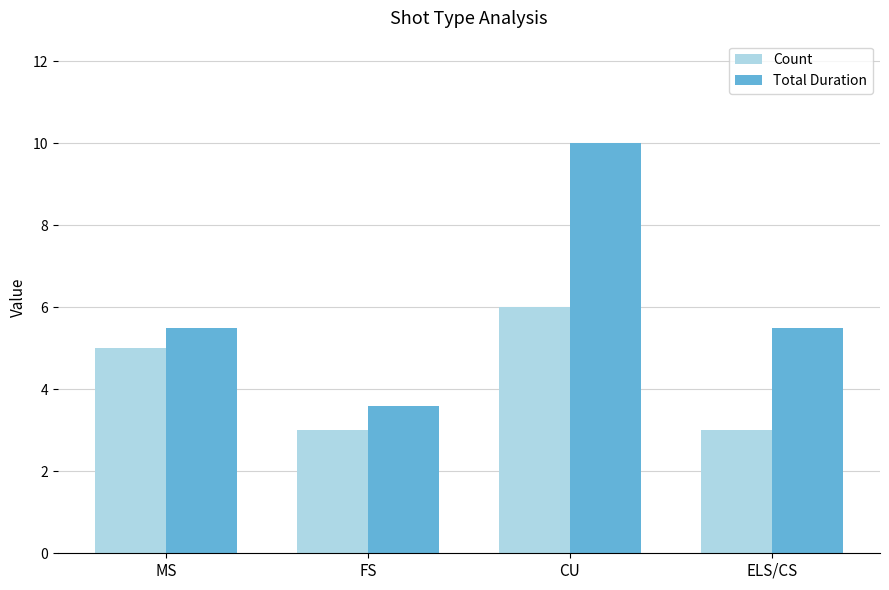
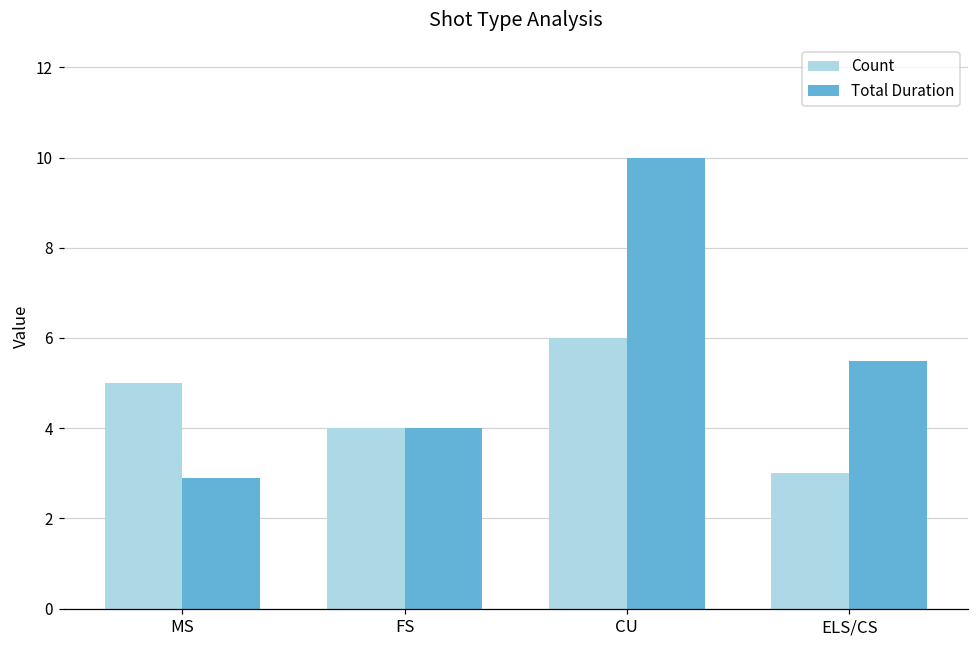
  {
    "Count": {
      "MS": 5,
-     "FS": 3,
+     "FS": 4,
      "CU": 6,
      "ELS/CS": 3
    },
    "Total Duration": {
-     "MS": 5.5,
-     "FS": 3.6,
+     "MS": 2.9,
+     "FS": 4.0,
      "CU": 10.0,
      "ELS/CS": 5.5
    }
  }
